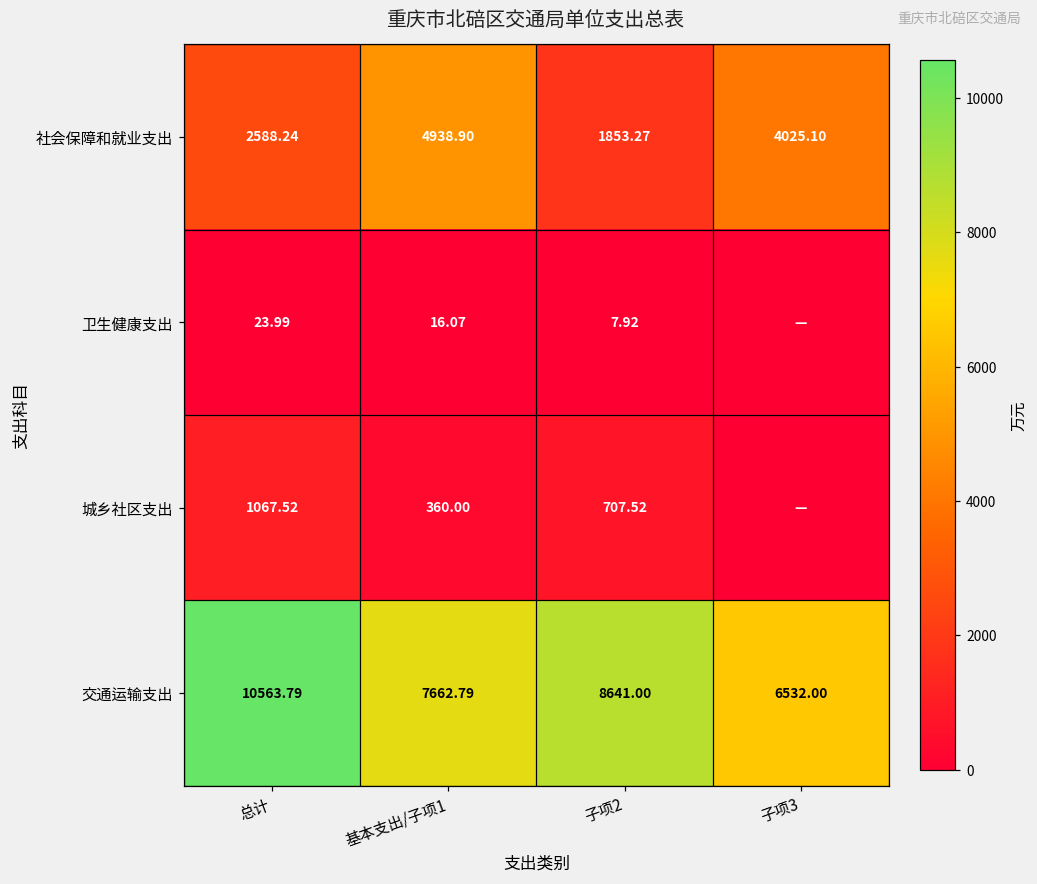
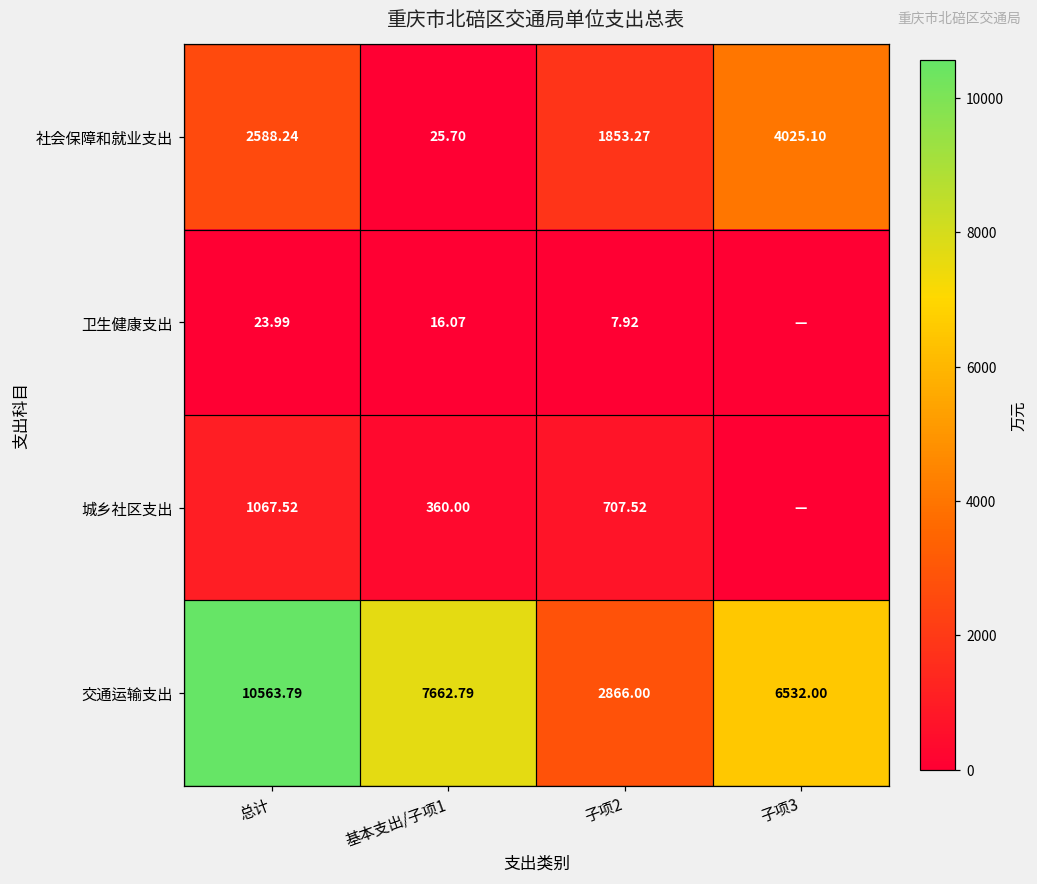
  {
    "社会保障和就业支出": {
      "总计": 2588.24,
-     "基本支出/子项1": 4938.90,
+     "基本支出/子项1": 25.70,
      "子项2": 1853.27,
      "子项3": 4025.10
    },
    "卫生健康支出": {
      "总计": 23.99,
      "基本支出/子项1": 16.07,
      "子项2": 7.92
    },
    "城乡社区支出": {
      "总计": 1067.52,
      "基本支出/子项1": 360.00,
      "子项2": 707.52
    },
    "交通运输支出": {
      "总计": 10563.79,
      "基本支出/子项1": 7662.79,
-     "子项2": 8641.00,
+     "子项2": 2866.00,
      "子项3": 6532.00
    }
  }
